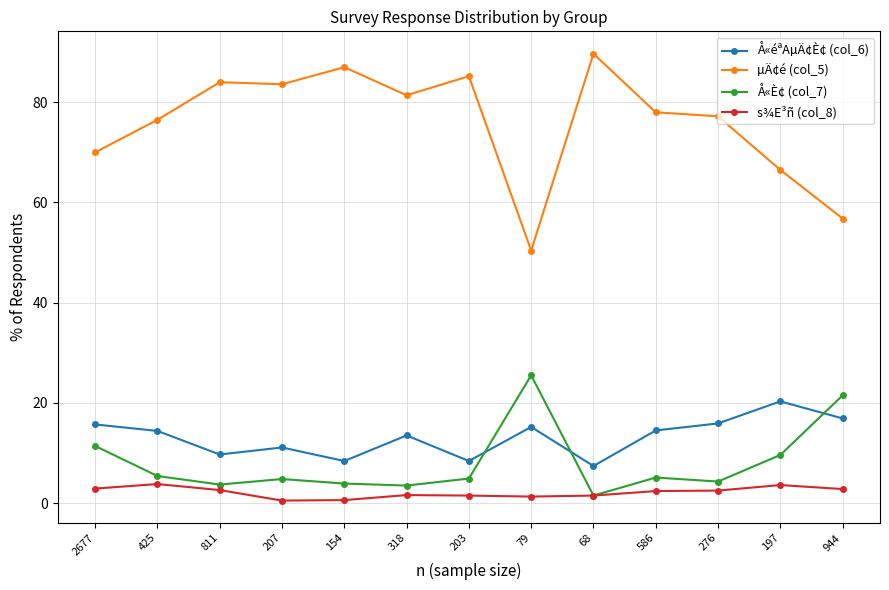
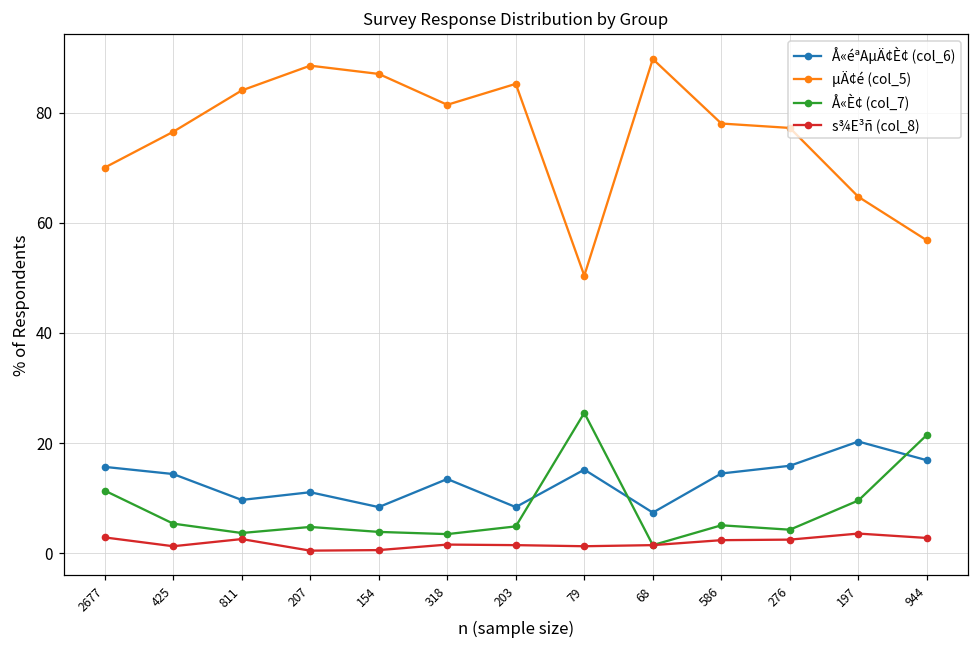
  {
    "Å«éªAµÄ¢È¢ (col_6)": {
      "2677": 16,
      "425": 14,
      "811": 10,
      "207": 11,
      "154": 8,
      "318": 14,
      "203": 8,
      "79": 15,
      "68": 7,
      "586": 15,
      "276": 16,
      "197": 20,
      "944": 17
    },
    "µÄ¢é (col_5)": {
      "2677": 70,
      "425": 77,
      "811": 84,
-     "207": 84,
+     "207": 89,
      "154": 87,
      "318": 81,
      "203": 85,
      "79": 50,
      "68": 90,
      "586": 78,
-     "197": 67,
+     "197": 65,
      "944": 57
    },
    "Å«È¢ (col_7)": {
      "2677": 11,
      "425": 5,
      "811": 4,
      "207": 5,
      "154": 4,
      "318": 4,
      "203": 5,
      "79": 26,
      "586": 5,
      "276": 4,
      "197": 10,
      "944": 22
    },
    "s¾E³ñ (col_8)": {
      "2677": 3,
-     "425": 4,
+     "425": 1,
      "811": 3,
      "207": 1,
      "154": 1,
      "318": 2,
      "203": 2,
      "79": 1,
      "586": 2,
      "276": 3,
      "197": 4,
      "944": 3
    }
  }
